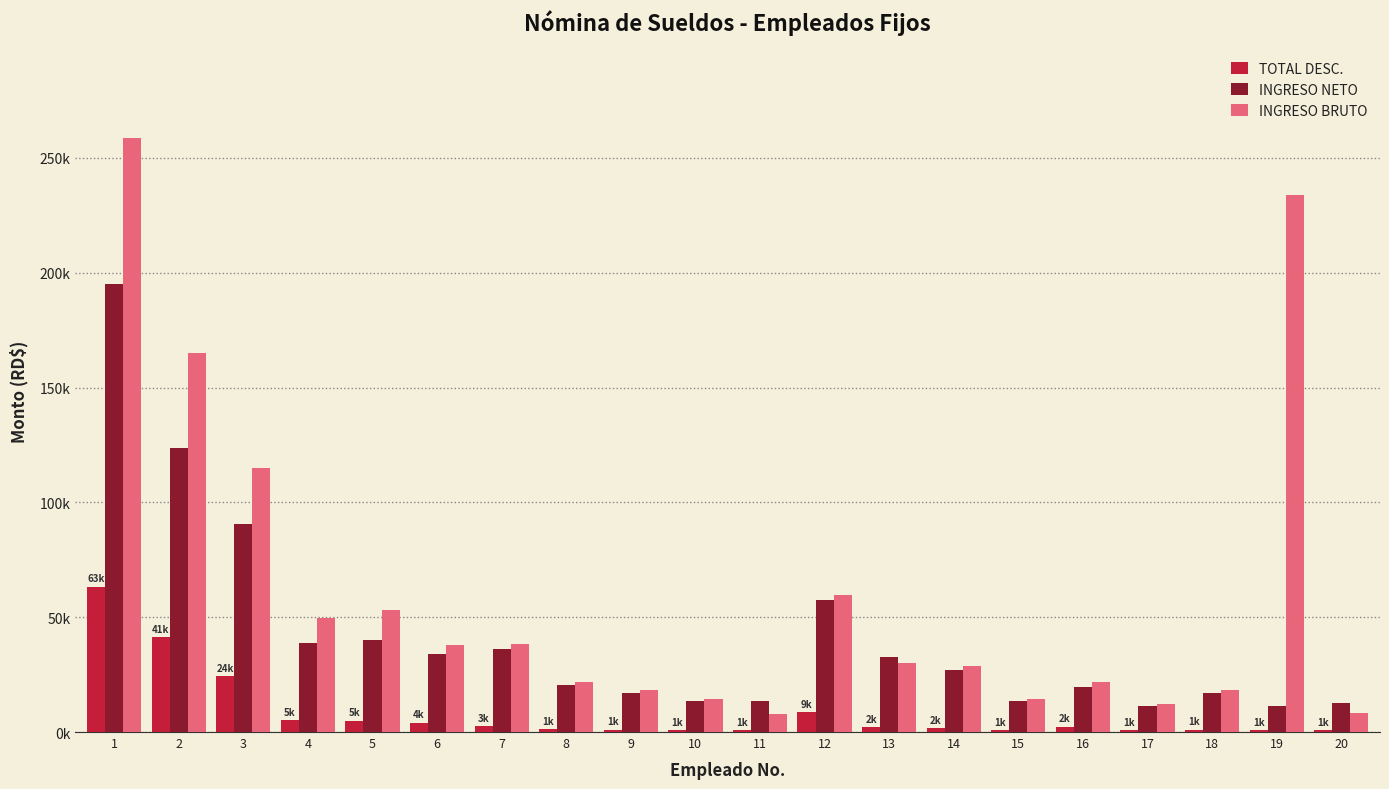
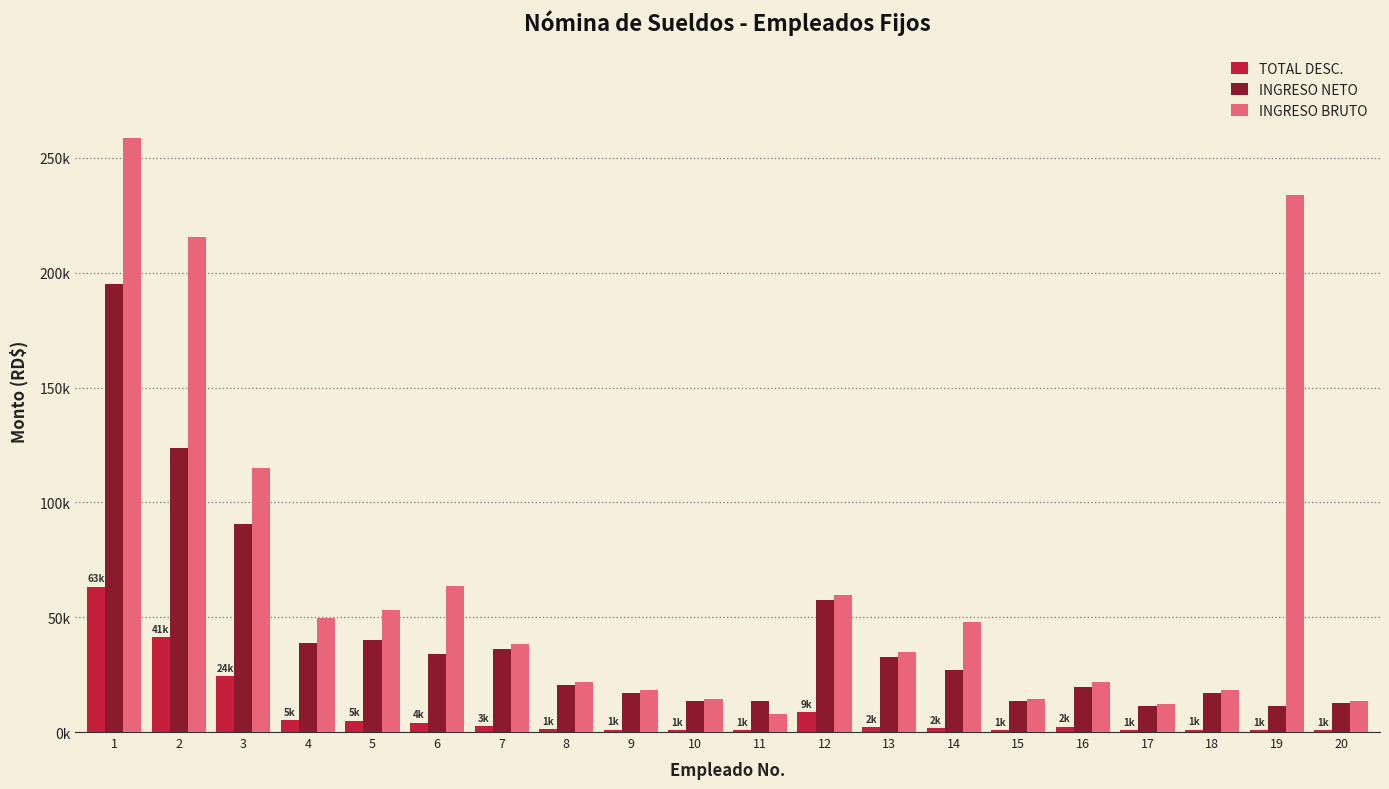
  {
    "INGRESO BRUTO": {
      "1": 259000,
-     "2": 165000,
+     "2": 216000,
      "3": 115000,
      "4": 50000,
      "5": 53000,
-     "6": 38000,
+     "6": 64000,
      "7": 39000,
      "8": 22000,
      "9": 18000,
      "10": 15000,
      "11": 8000,
      "12": 60000,
-     "13": 30000,
-     "14": 29000,
+     "13": 35000,
+     "14": 48000,
      "15": 15000,
      "16": 22000,
      "17": 12000,
      "18": 18000,
      "19": 234000,
-     "20": 8000
+     "20": 13000
    }
  }
